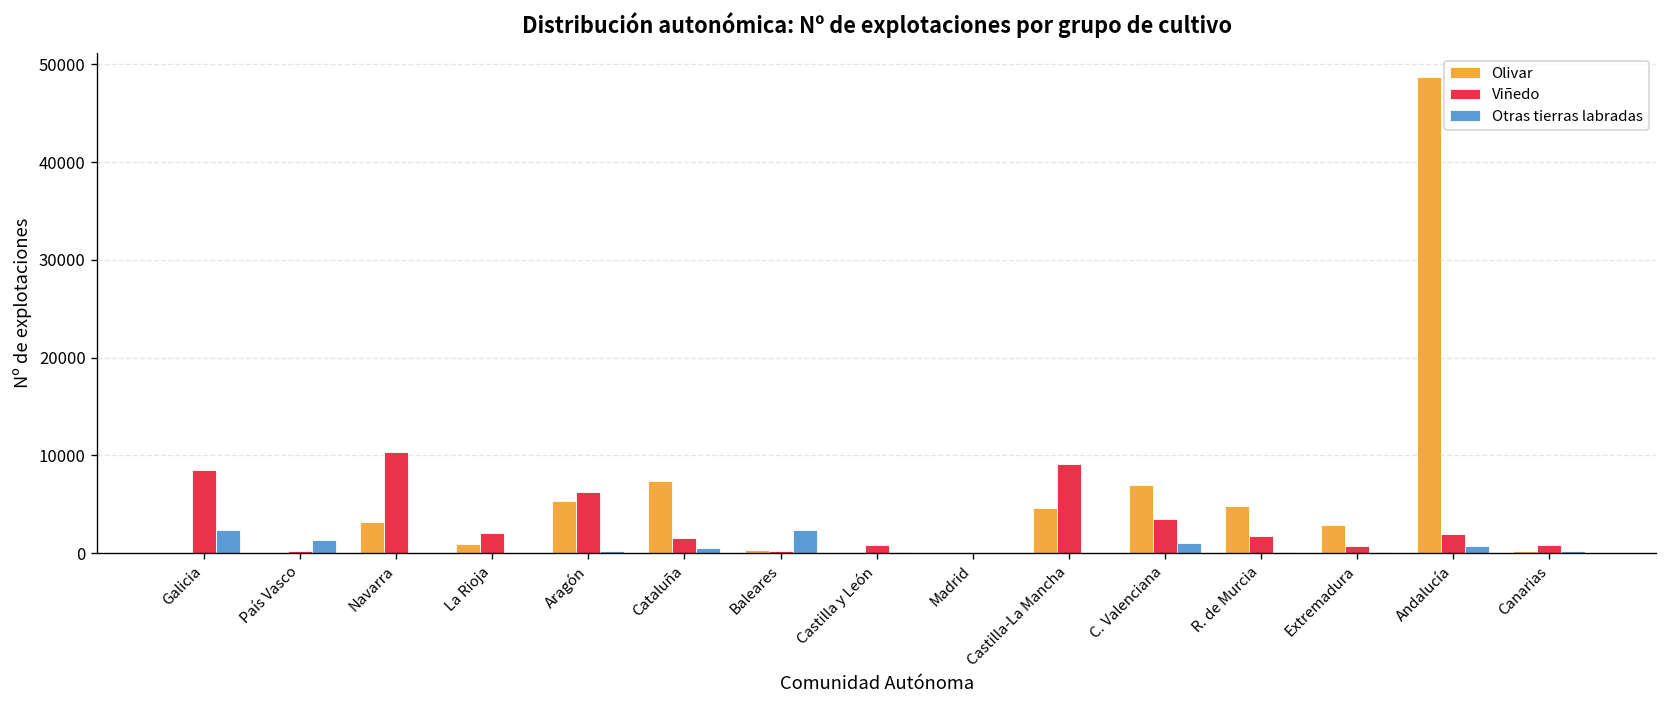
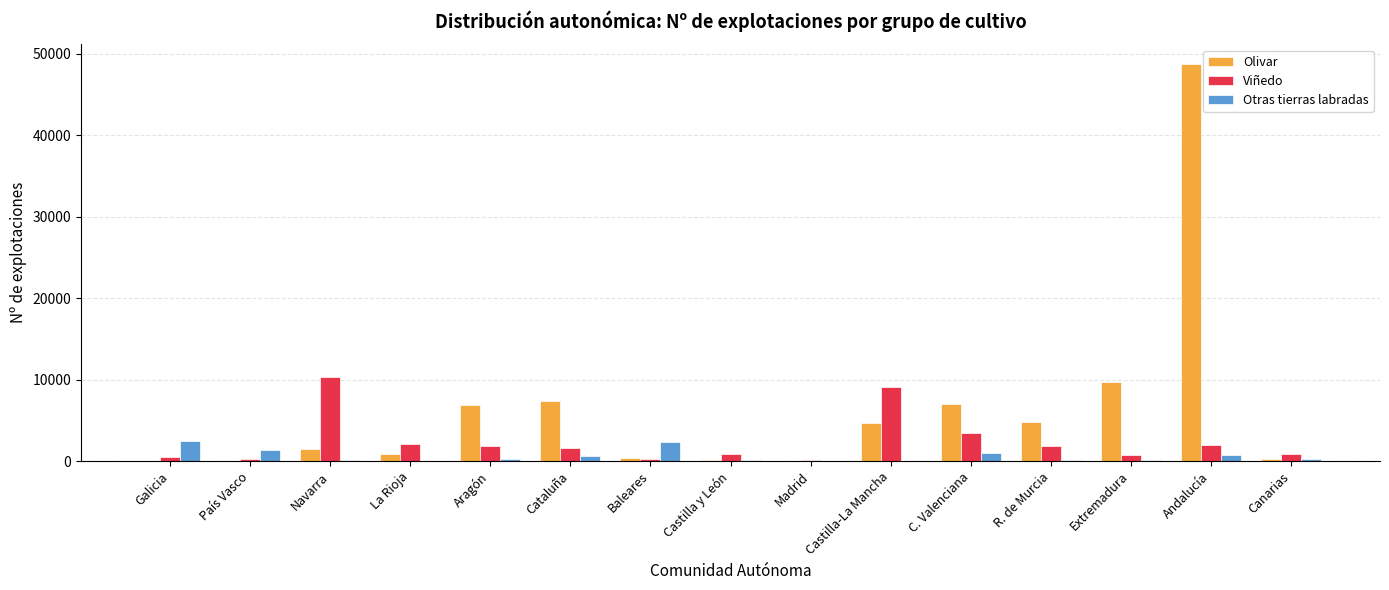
  {
    "Olivar": {
-     "Navarra": 3000,
+     "Navarra": 1000,
      "La Rioja": 1000,
-     "Aragón": 5000,
+     "Aragón": 7000,
      "Cataluña": 7000,
      "Baleares": 0,
      "Castilla-La Mancha": 5000,
      "C. Valenciana": 7000,
      "R. de Murcia": 5000,
-     "Extremadura": 3000,
+     "Extremadura": 10000,
      "Andalucía": 49000
    },
    "Viñedo": {
-     "Galicia": 9000,
+     "Galicia": 1000,
      "Navarra": 10000,
      "La Rioja": 2000,
-     "Aragón": 6000,
+     "Aragón": 2000,
      "Cataluña": 2000,
      "Castilla y León": 1000,
      "Castilla-La Mancha": 9000,
      "C. Valenciana": 3000,
      "R. de Murcia": 2000,
      "Extremadura": 1000,
      "Andalucía": 2000,
      "Canarias": 1000
    },
    "Otras tierras labradas": {
      "Galicia": 2000,
      "País Vasco": 1000,
      "Cataluña": 1000,
      "Baleares": 2000,
      "C. Valenciana": 1000,
      "Andalucía": 1000
    }
  }
